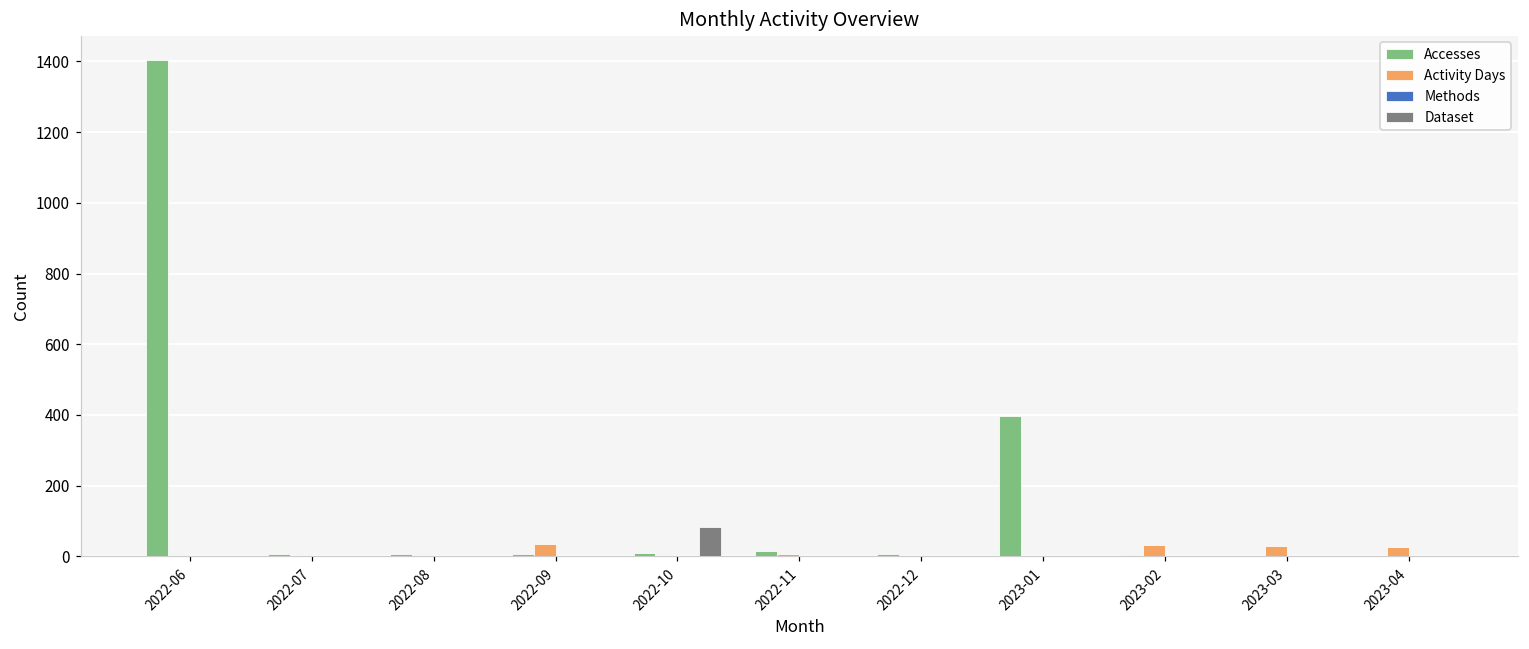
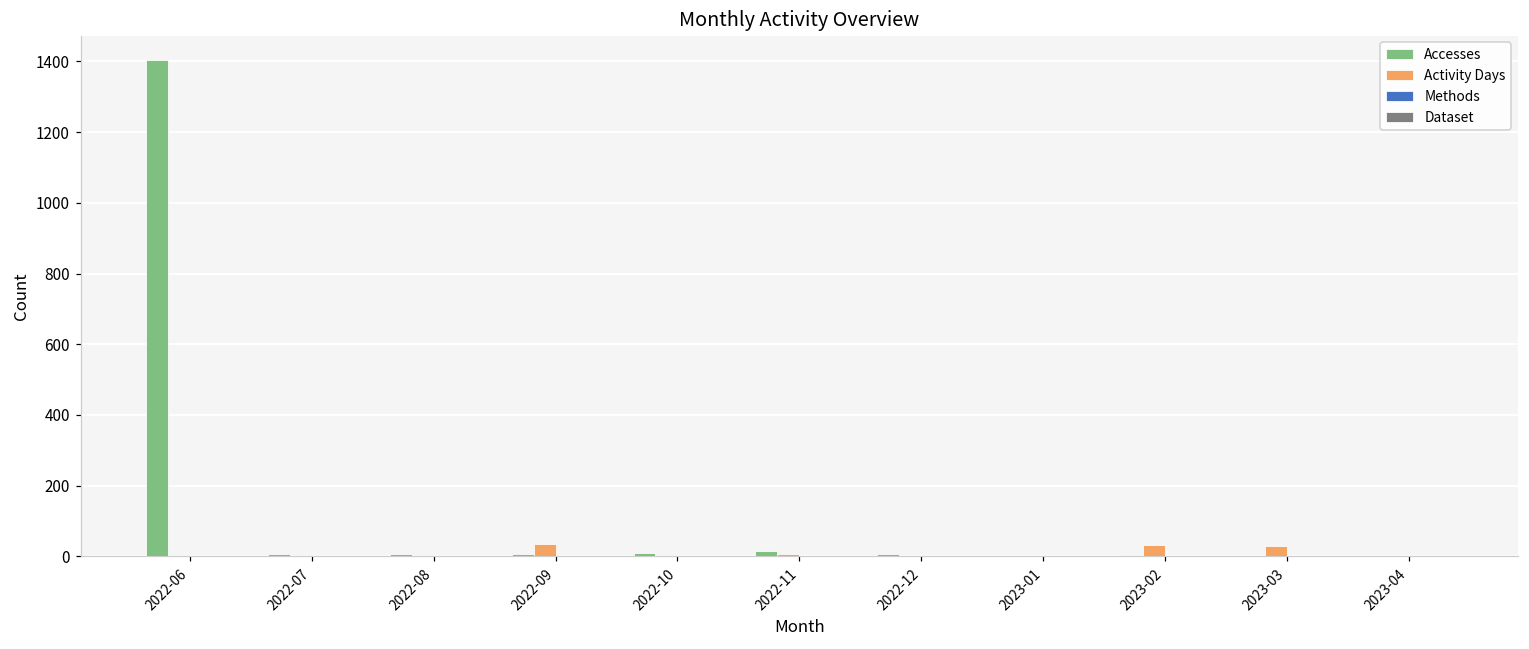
  {
    "Accesses": {
      "2022-06": 1400,
      "2022-10": 10,
      "2022-11": 20,
-     "2023-01": 400,
+     "2023-01": 0,
      "2023-03": 0
    },
    "Activity Days": {
      "2022-09": 40,
      "2023-02": 30,
      "2023-03": 30,
-     "2023-04": 30
+     "2023-04": 0
    },
    "Methods": {
      "2023-03": 0
    },
    "Dataset": {
-     "2022-10": 80,
+     "2022-10": 0,
      "2023-03": 0
    }
  }
